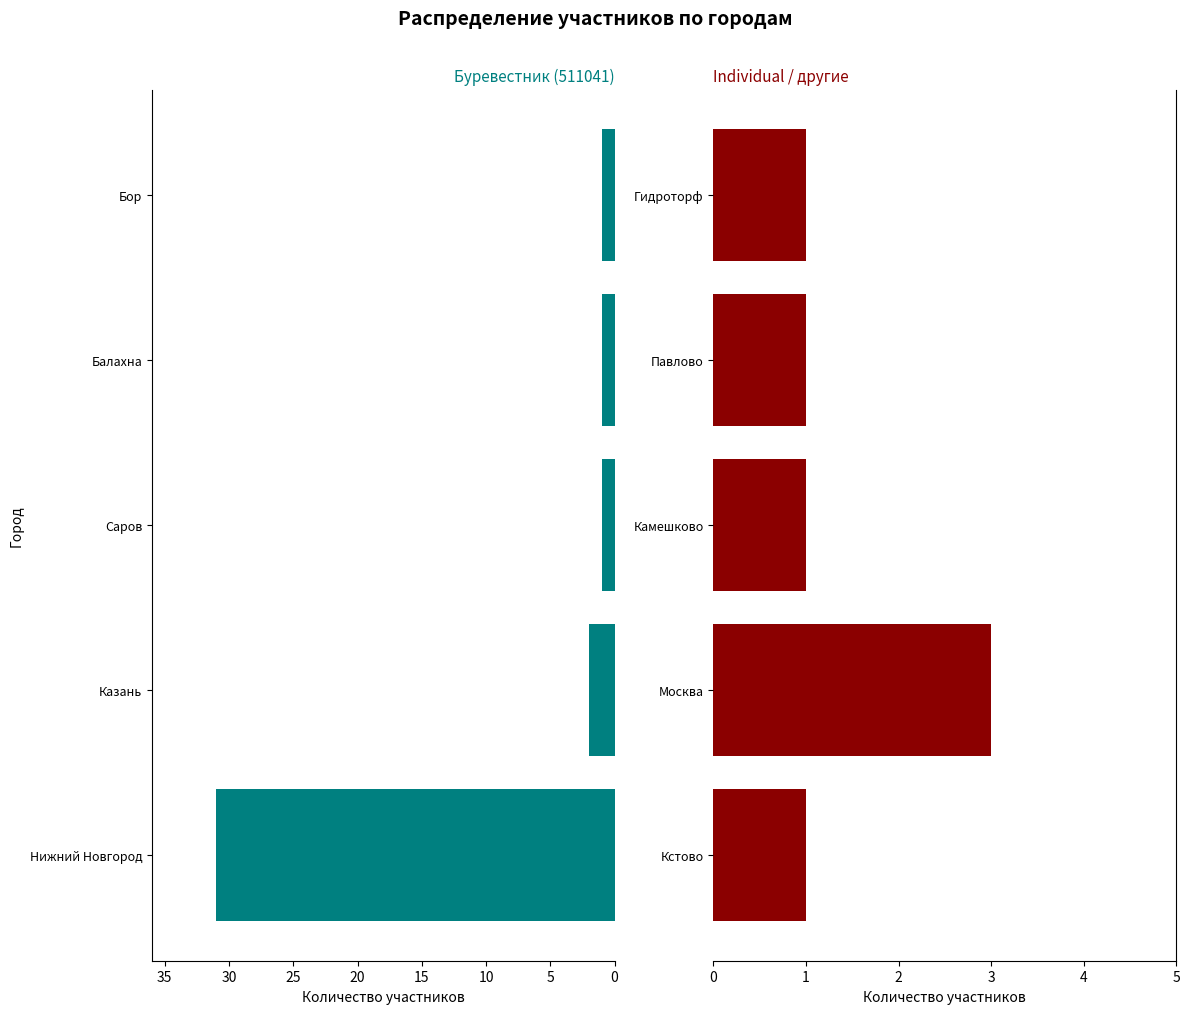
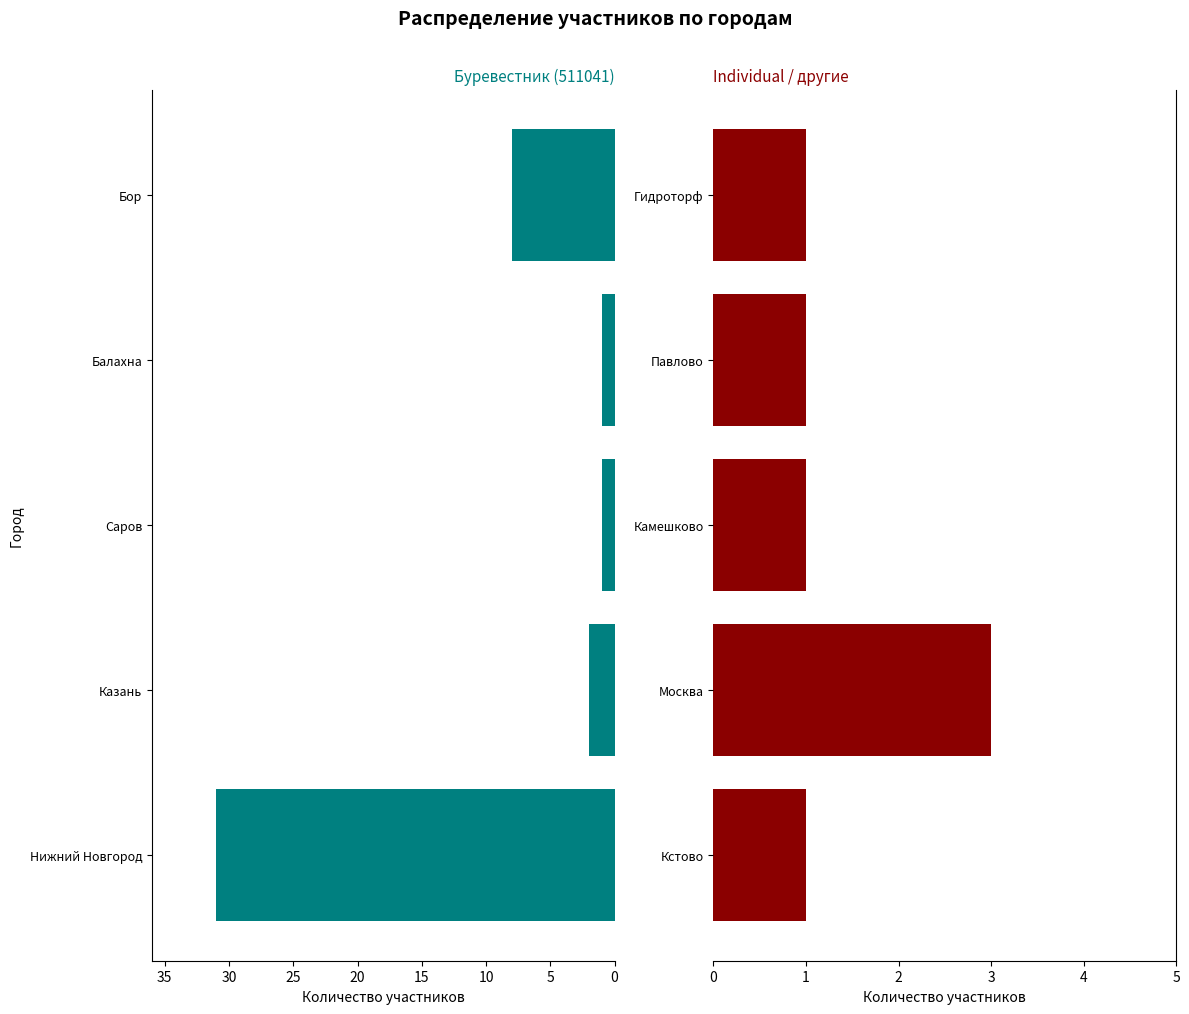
  {
    "Буревестник (511041)": {
-     "Бор": 1,
+     "Бор": 8,
      "Балахна": 1,
      "Саров": 1,
      "Казань": 2,
      "Нижний Новгород": 31
    },
    "Individual / другие": {
      "Гидроторф": 1.0,
      "Павлово": 1.0,
      "Камешково": 1.0,
      "Москва": 3.0,
      "Кстово": 1.0
    }
  }
